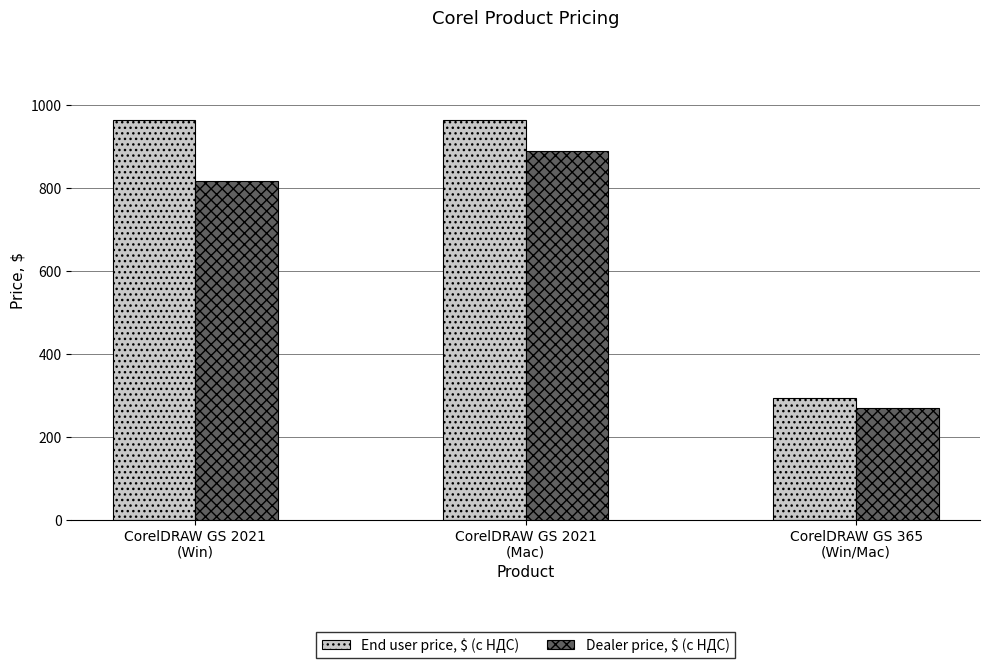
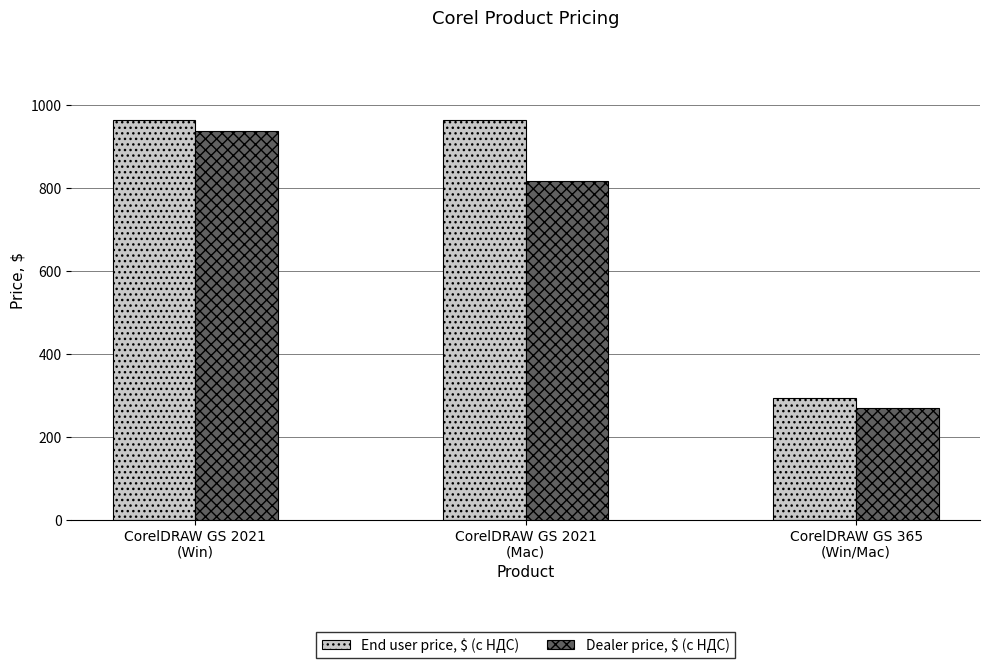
  {
    "End user price, $ (с НДС)": {
      "CorelDRAW GS 2021 (Win)": 960,
      "CorelDRAW GS 2021 (Mac)": 960,
      "CorelDRAW GS 365 (Win/Mac)": 290
    },
    "Dealer price, $ (с НДС)": {
-     "CorelDRAW GS 2021 (Win)": 820,
-     "CorelDRAW GS 2021 (Mac)": 890,
+     "CorelDRAW GS 2021 (Win)": 940,
+     "CorelDRAW GS 2021 (Mac)": 820,
      "CorelDRAW GS 365 (Win/Mac)": 270
    }
  }
